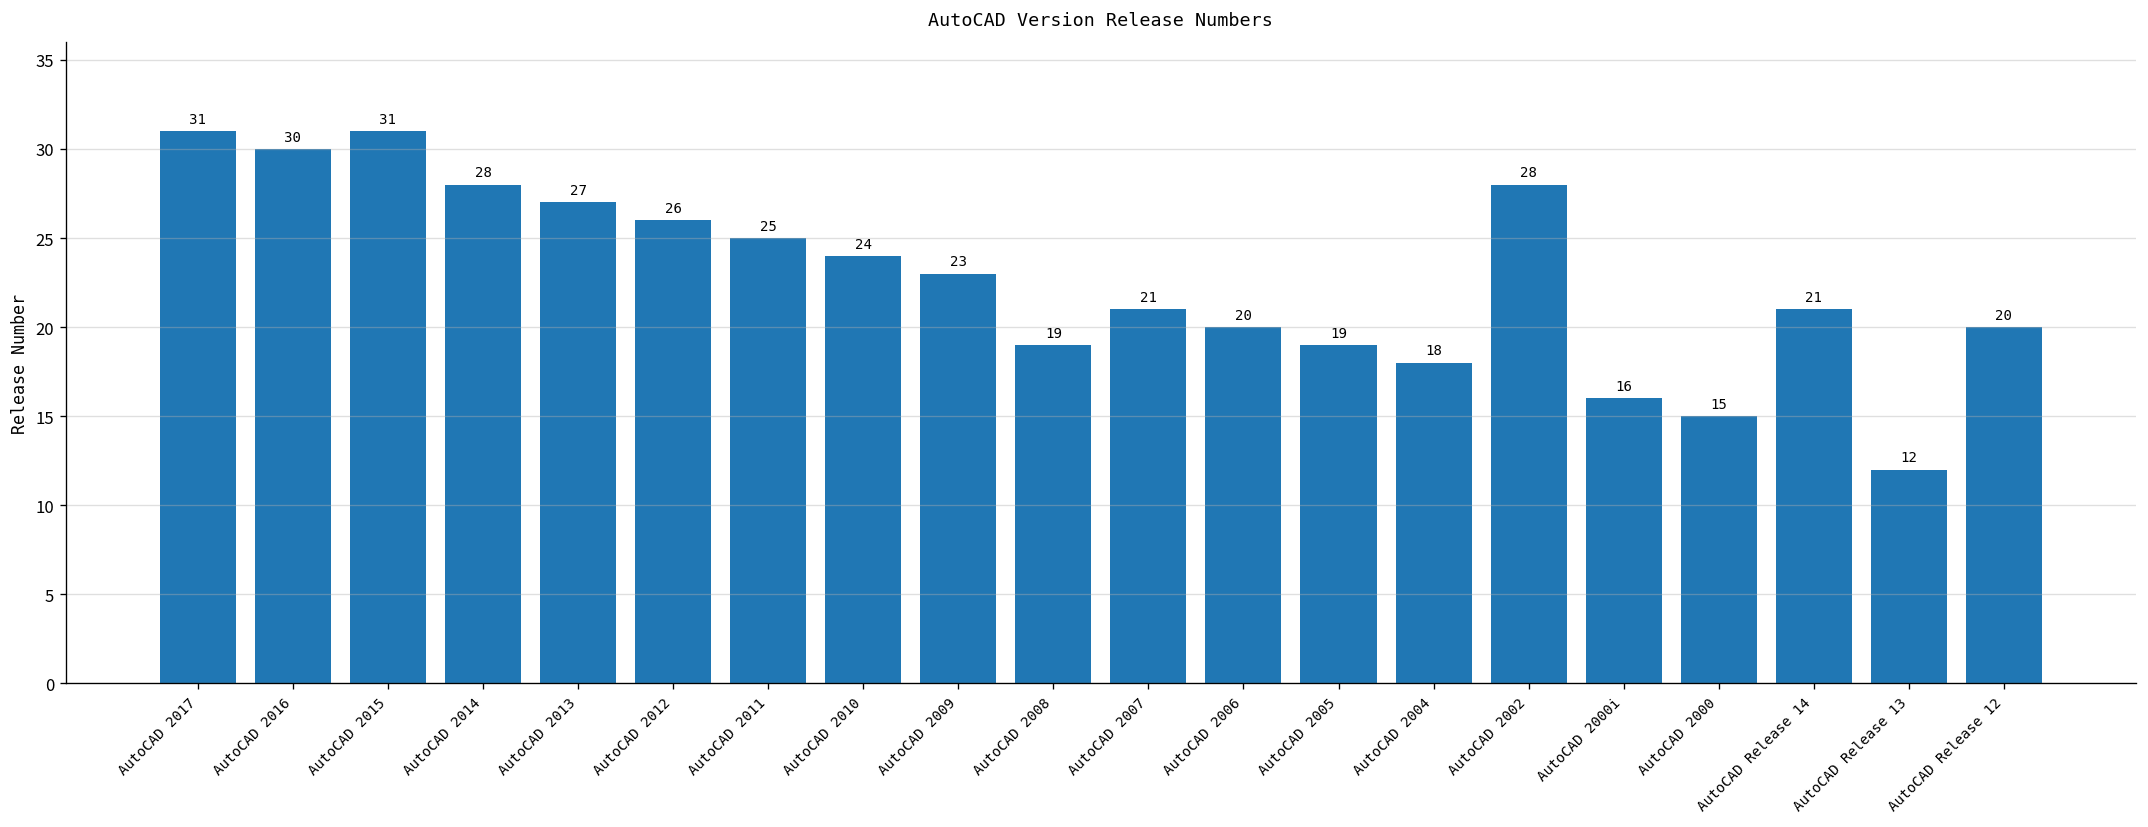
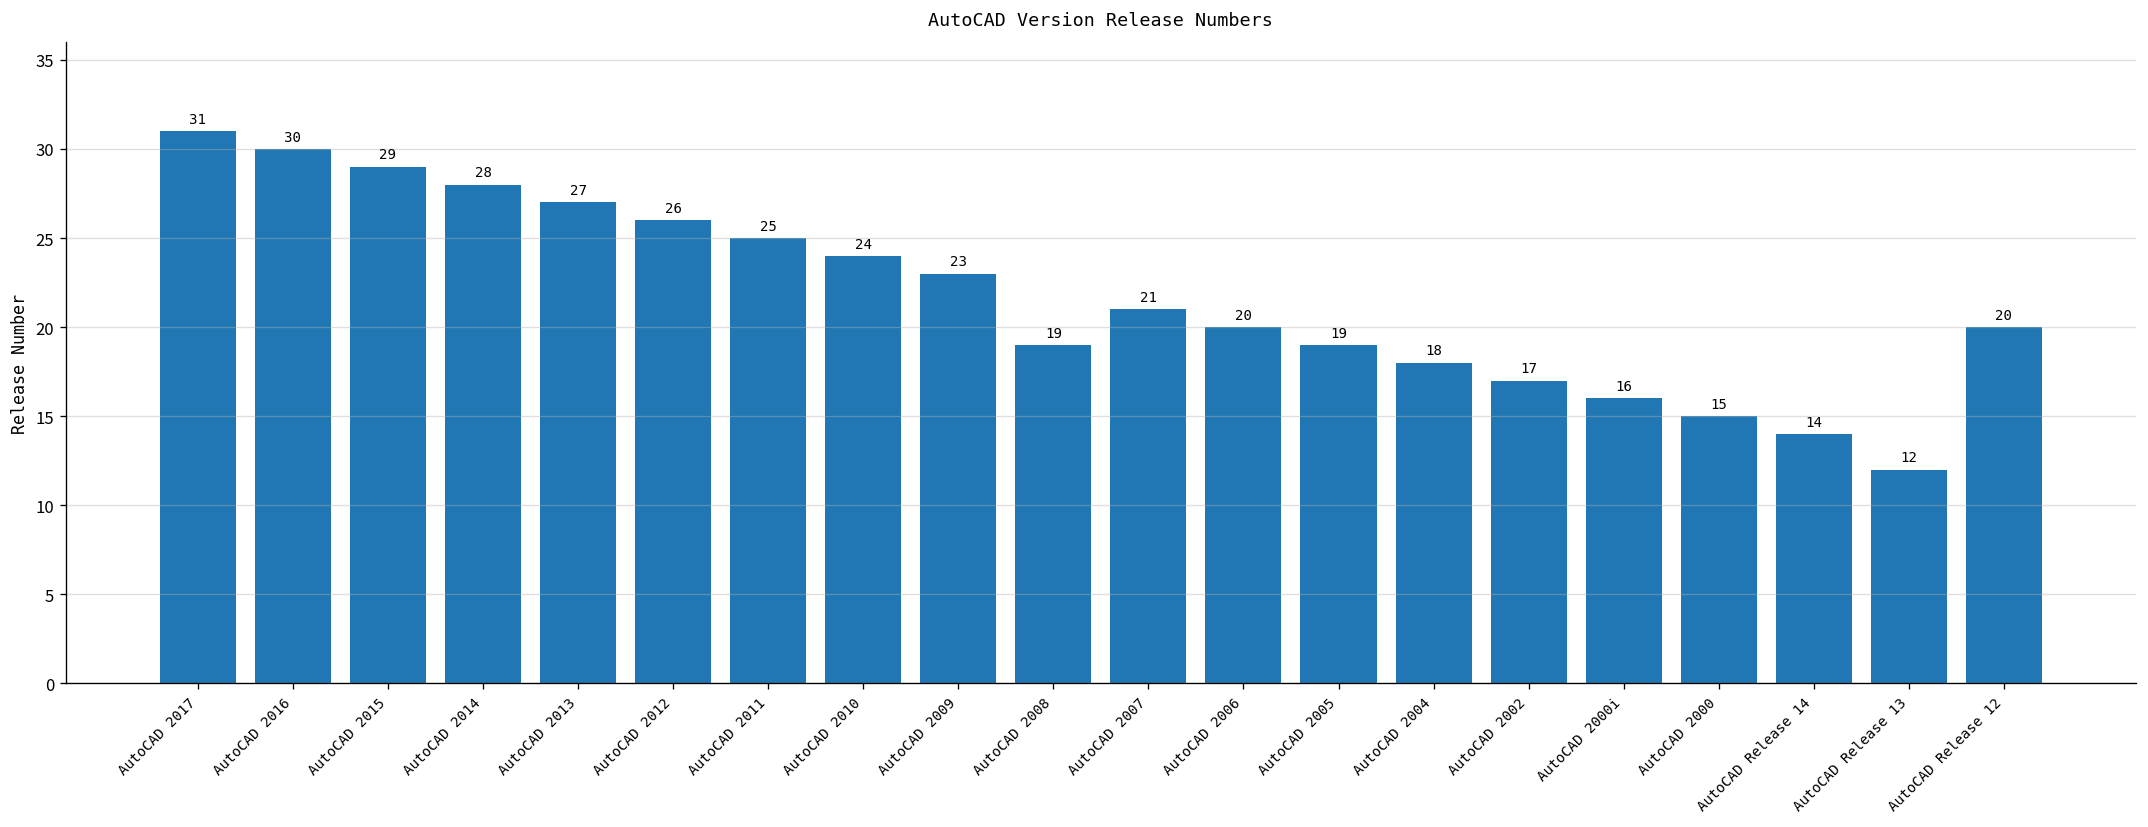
  {
    "AutoCAD 2017": 31,
    "AutoCAD 2016": 30,
-   "AutoCAD 2015": 31,
+   "AutoCAD 2015": 29,
    "AutoCAD 2014": 28,
    "AutoCAD 2013": 27,
    "AutoCAD 2012": 26,
    "AutoCAD 2011": 25,
    "AutoCAD 2010": 24,
    "AutoCAD 2009": 23,
    "AutoCAD 2008": 19,
    "AutoCAD 2007": 21,
    "AutoCAD 2006": 20,
    "AutoCAD 2005": 19,
    "AutoCAD 2004": 18,
-   "AutoCAD 2002": 28,
+   "AutoCAD 2002": 17,
    "AutoCAD 2000i": 16,
    "AutoCAD 2000": 15,
-   "AutoCAD Release 14": 21,
+   "AutoCAD Release 14": 14,
    "AutoCAD Release 13": 12,
    "AutoCAD Release 12": 20
  }
